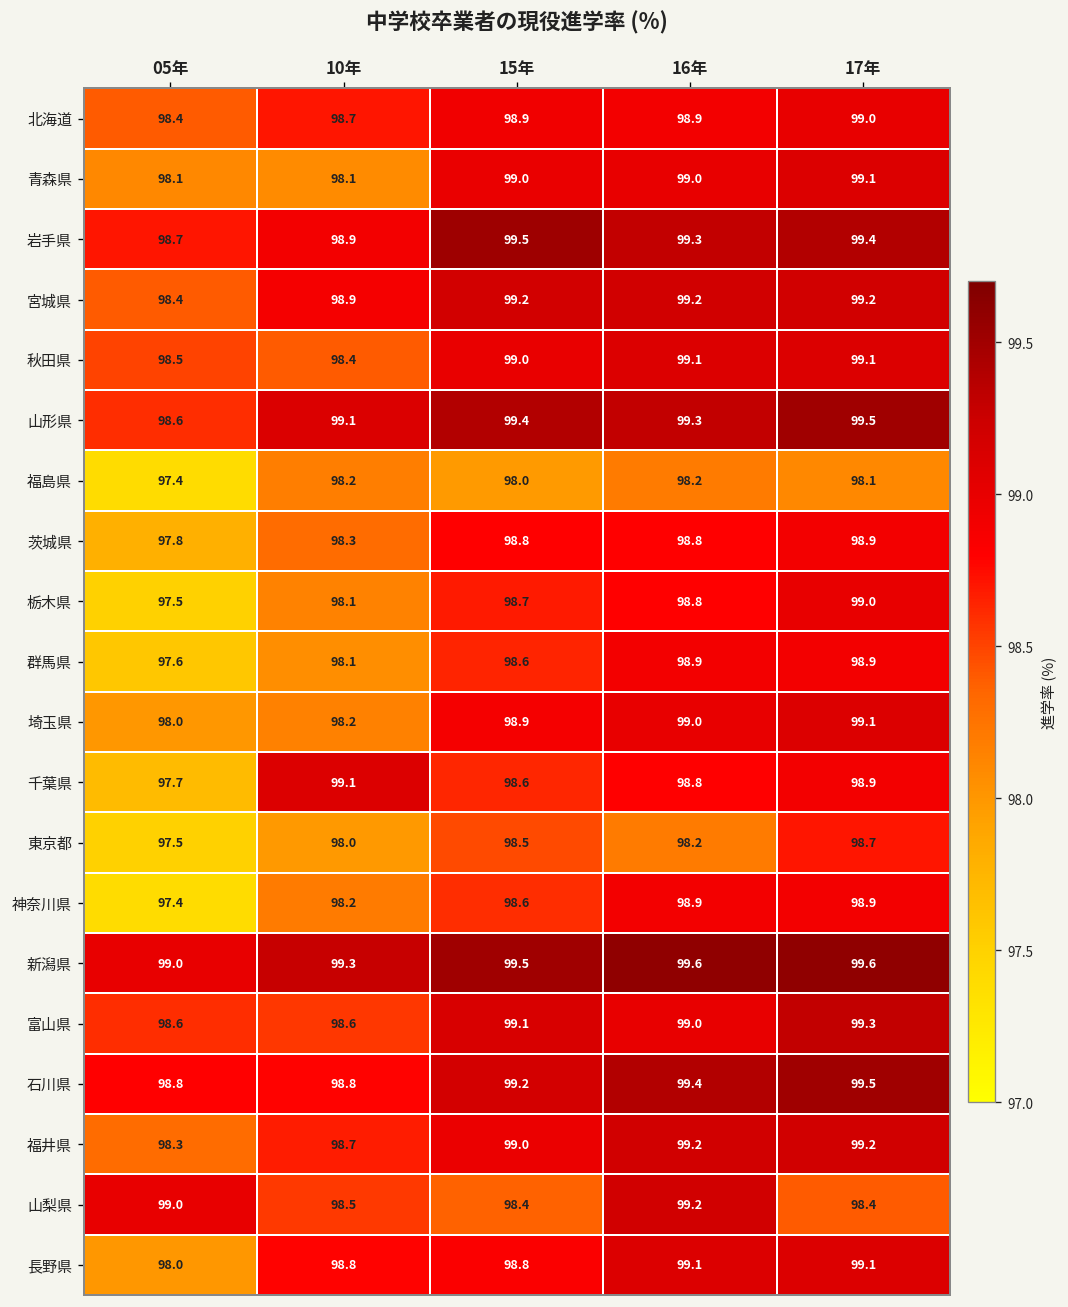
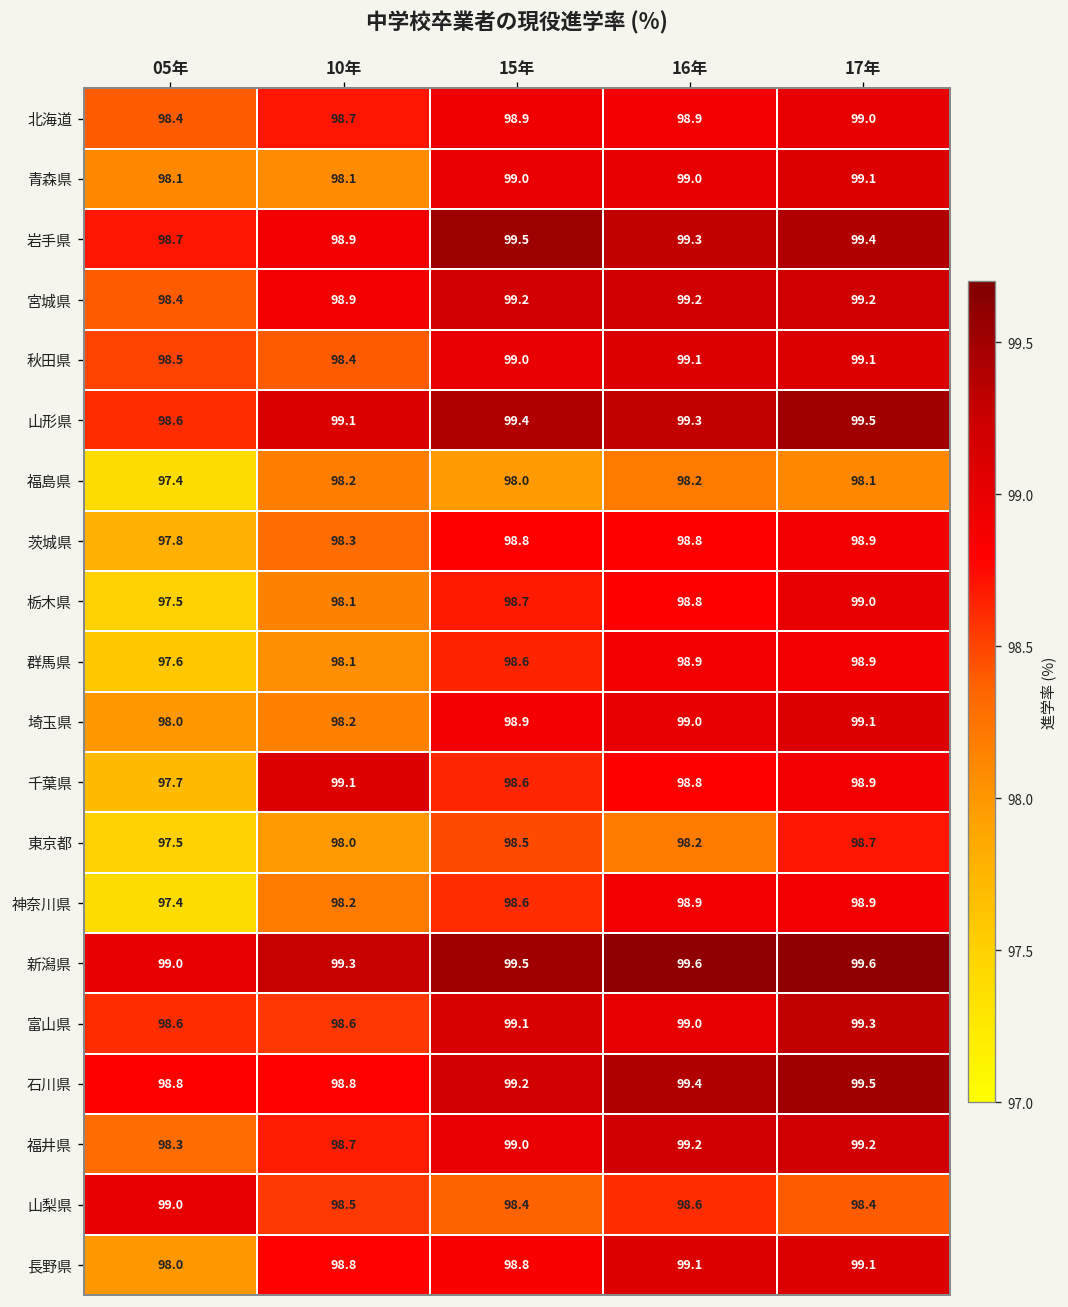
  {
    "北海道": {
      "05年": 98.4,
      "10年": 98.7,
      "15年": 98.9,
      "16年": 98.9,
      "17年": 99.0
    },
    "青森県": {
      "05年": 98.1,
      "10年": 98.1,
      "15年": 99.0,
      "16年": 99.0,
      "17年": 99.1
    },
    "岩手県": {
      "05年": 98.7,
      "10年": 98.9,
      "15年": 99.5,
      "16年": 99.3,
      "17年": 99.4
    },
    "宮城県": {
      "05年": 98.4,
      "10年": 98.9,
      "15年": 99.2,
      "16年": 99.2,
      "17年": 99.2
    },
    "秋田県": {
      "05年": 98.5,
      "10年": 98.4,
      "15年": 99.0,
      "16年": 99.1,
      "17年": 99.1
    },
    "山形県": {
      "05年": 98.6,
      "10年": 99.1,
      "15年": 99.4,
      "16年": 99.3,
      "17年": 99.5
    },
    "福島県": {
      "05年": 97.4,
      "10年": 98.2,
      "15年": 98.0,
      "16年": 98.2,
      "17年": 98.1
    },
    "茨城県": {
      "05年": 97.8,
      "10年": 98.3,
      "15年": 98.8,
      "16年": 98.8,
      "17年": 98.9
    },
    "栃木県": {
      "05年": 97.5,
      "10年": 98.1,
      "15年": 98.7,
      "16年": 98.8,
      "17年": 99.0
    },
    "群馬県": {
      "05年": 97.6,
      "10年": 98.1,
      "15年": 98.6,
      "16年": 98.9,
      "17年": 98.9
    },
    "埼玉県": {
      "05年": 98.0,
      "10年": 98.2,
      "15年": 98.9,
      "16年": 99.0,
      "17年": 99.1
    },
    "千葉県": {
      "05年": 97.7,
      "10年": 99.1,
      "15年": 98.6,
      "16年": 98.8,
      "17年": 98.9
    },
    "東京都": {
      "05年": 97.5,
      "10年": 98.0,
      "15年": 98.5,
      "16年": 98.2,
      "17年": 98.7
    },
    "神奈川県": {
      "05年": 97.4,
      "10年": 98.2,
      "15年": 98.6,
      "16年": 98.9,
      "17年": 98.9
    },
    "新潟県": {
      "05年": 99.0,
      "10年": 99.3,
      "15年": 99.5,
      "16年": 99.6,
      "17年": 99.6
    },
    "富山県": {
      "05年": 98.6,
      "10年": 98.6,
      "15年": 99.1,
      "16年": 99.0,
      "17年": 99.3
    },
    "石川県": {
      "05年": 98.8,
      "10年": 98.8,
      "15年": 99.2,
      "16年": 99.4,
      "17年": 99.5
    },
    "福井県": {
      "05年": 98.3,
      "10年": 98.7,
      "15年": 99.0,
      "16年": 99.2,
      "17年": 99.2
    },
    "山梨県": {
      "05年": 99.0,
      "10年": 98.5,
      "15年": 98.4,
-     "16年": 99.2,
+     "16年": 98.6,
      "17年": 98.4
    },
    "長野県": {
      "05年": 98.0,
      "10年": 98.8,
      "15年": 98.8,
      "16年": 99.1,
      "17年": 99.1
    }
  }
